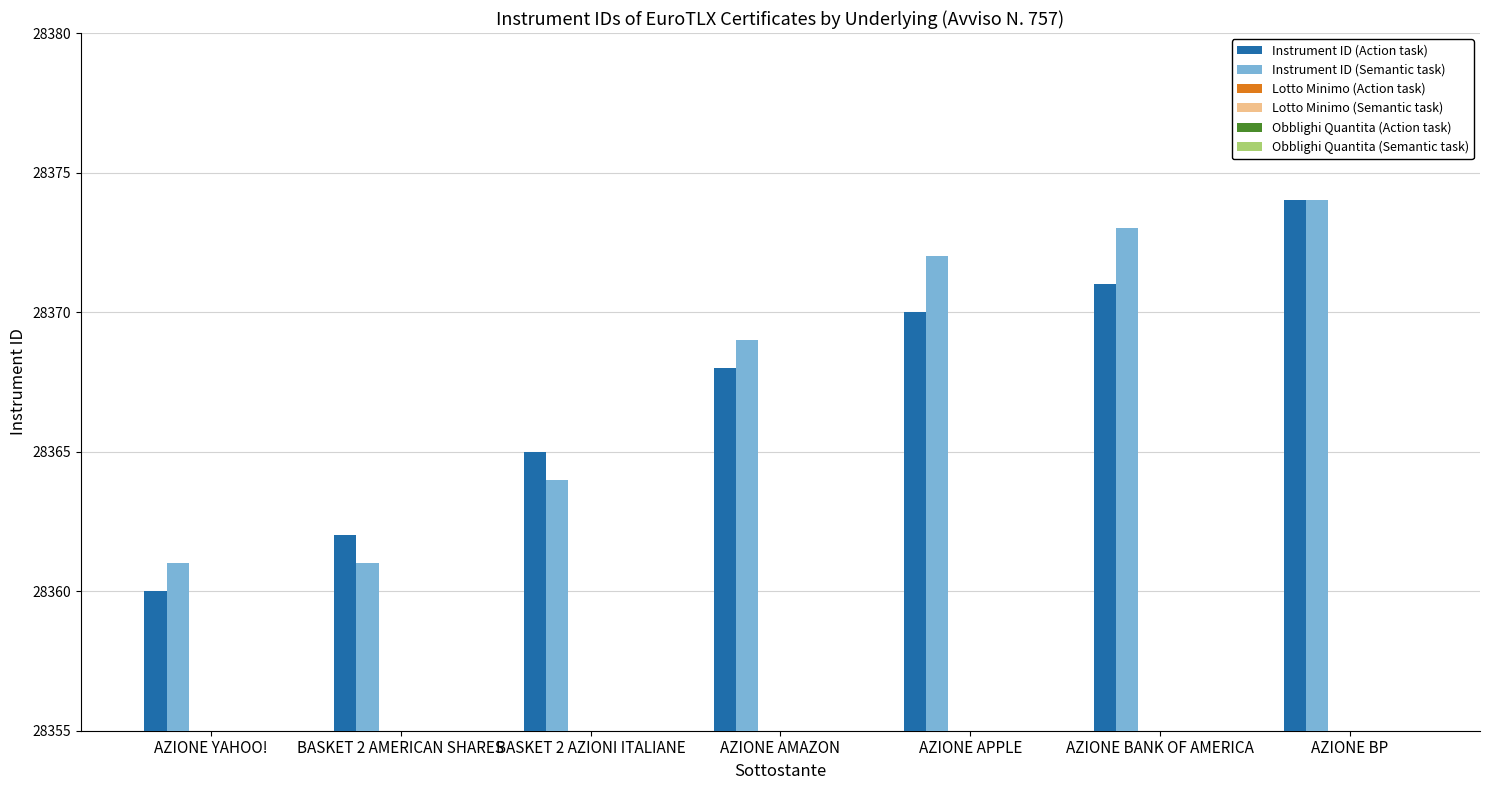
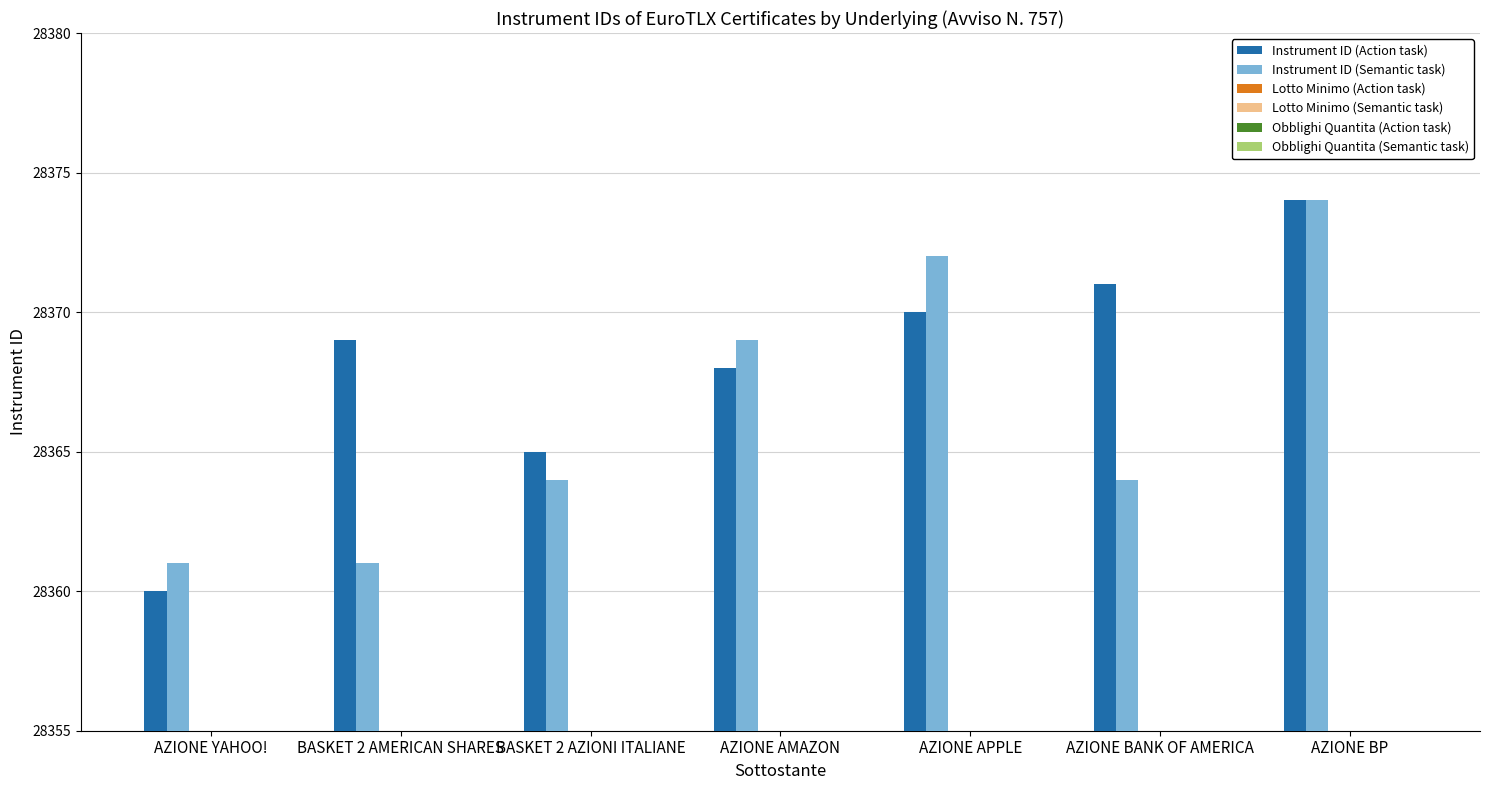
  {
    "Instrument ID (Action task)": {
      "AZIONE YAHOO!": 28360,
-     "BASKET 2 AMERICAN SHARES": 28362,
+     "BASKET 2 AMERICAN SHARES": 28369,
      "BASKET 2 AZIONI ITALIANE": 28365,
      "AZIONE AMAZON": 28368,
      "AZIONE APPLE": 28370,
      "AZIONE BANK OF AMERICA": 28371,
      "AZIONE BP": 28374
    },
    "Instrument ID (Semantic task)": {
      "AZIONE YAHOO!": 28361,
      "BASKET 2 AMERICAN SHARES": 28361,
      "BASKET 2 AZIONI ITALIANE": 28364,
      "AZIONE AMAZON": 28369,
      "AZIONE APPLE": 28372,
-     "AZIONE BANK OF AMERICA": 28373,
+     "AZIONE BANK OF AMERICA": 28364,
      "AZIONE BP": 28374
    }
  }
